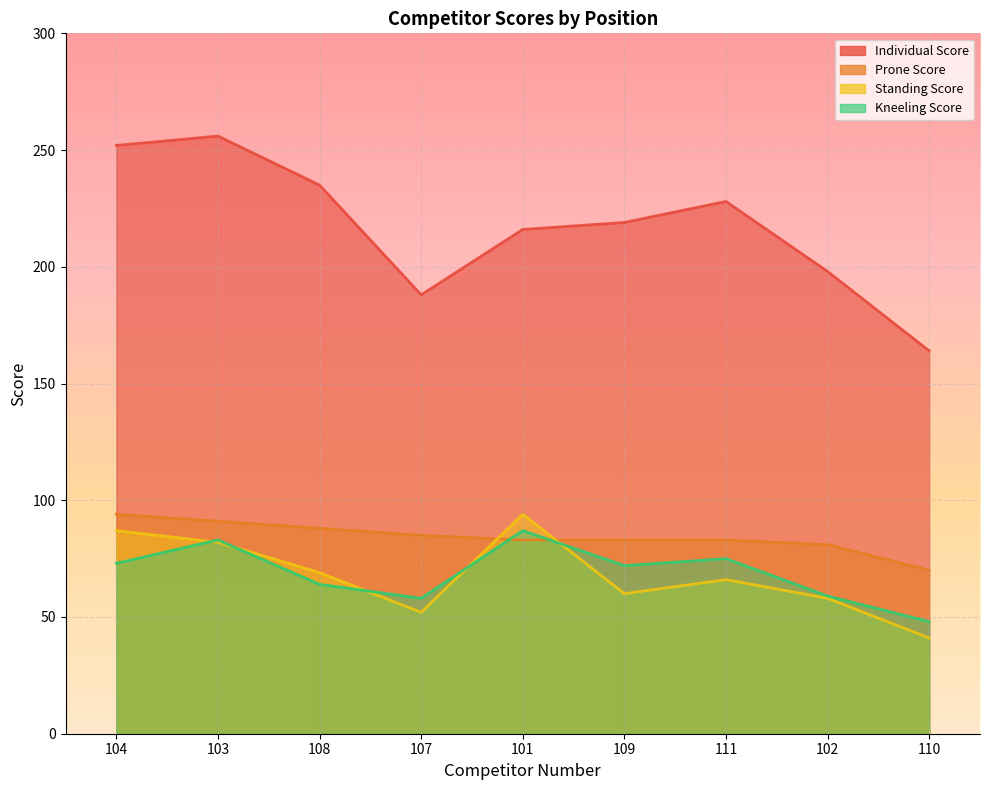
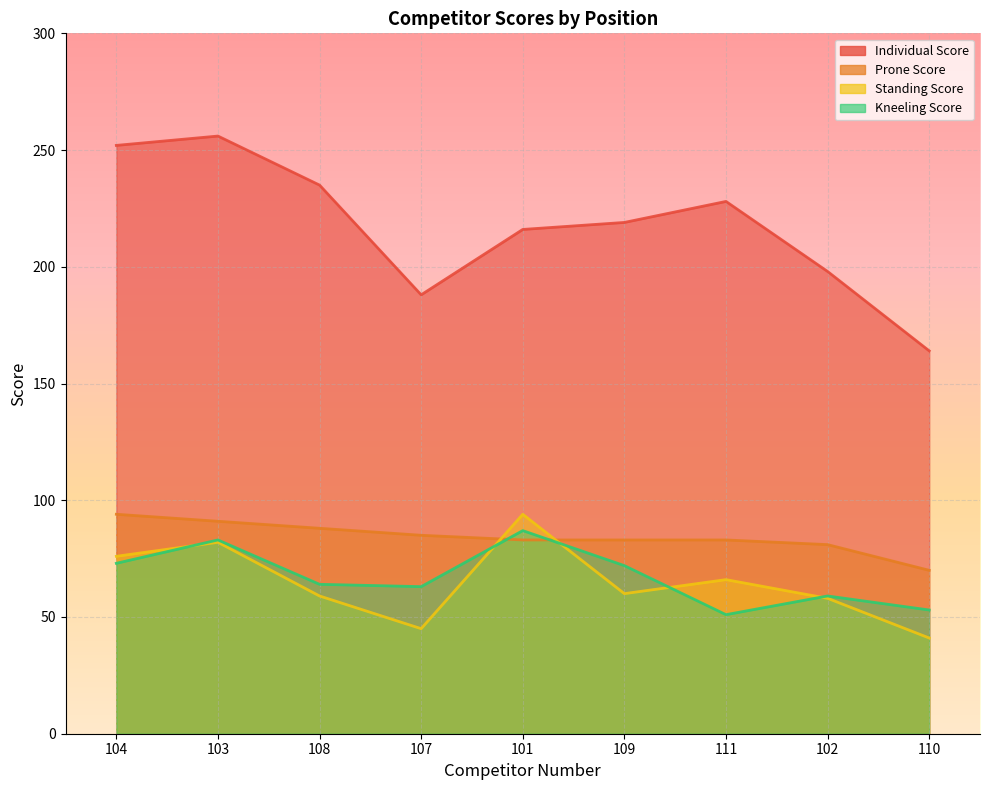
  {
    "Standing Score": {
-     "104": 87,
-     "108": 69,
-     "107": 52,
+     "104": 76,
+     "108": 59,
+     "107": 45,
      "101": 94,
      "109": 60,
      "111": 66,
      "110": 41
    },
    "Kneeling Score": {
      "104": 73,
      "108": 64,
-     "107": 58,
+     "107": 63,
      "101": 87,
      "109": 72,
-     "111": 75,
-     "110": 48
+     "111": 51,
+     "110": 53
    }
  }
